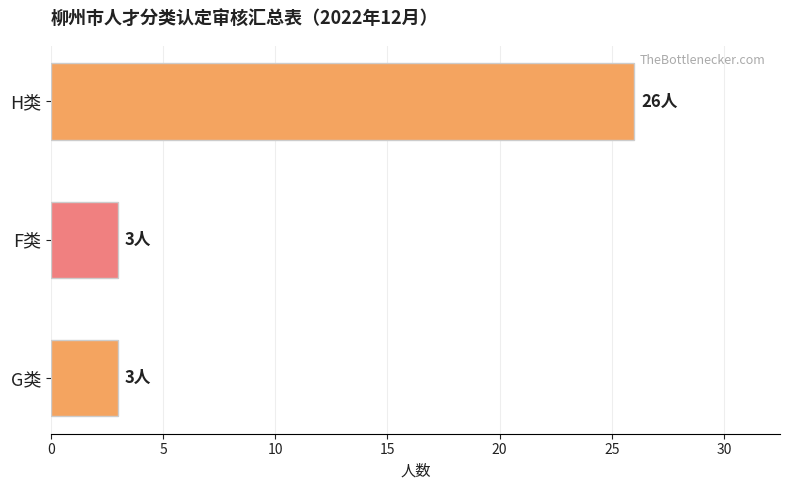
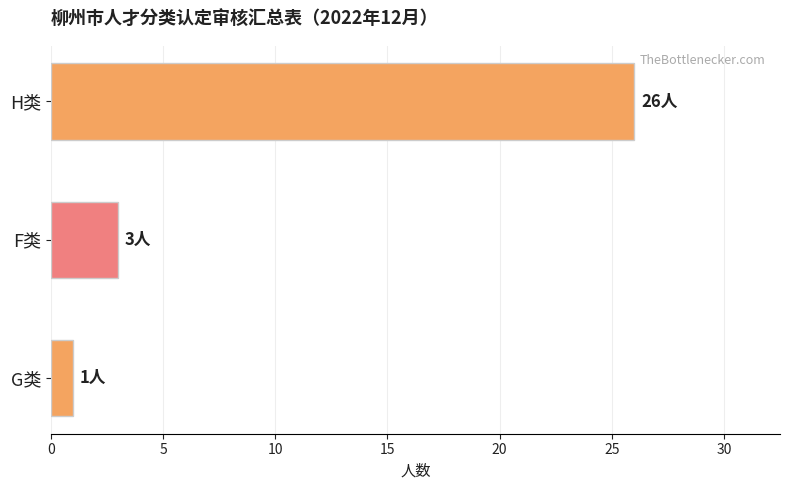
  {
    "H类": "26人",
    "F类": "3人",
-   "G类": "3人"
+   "G类": "1人"
  }
